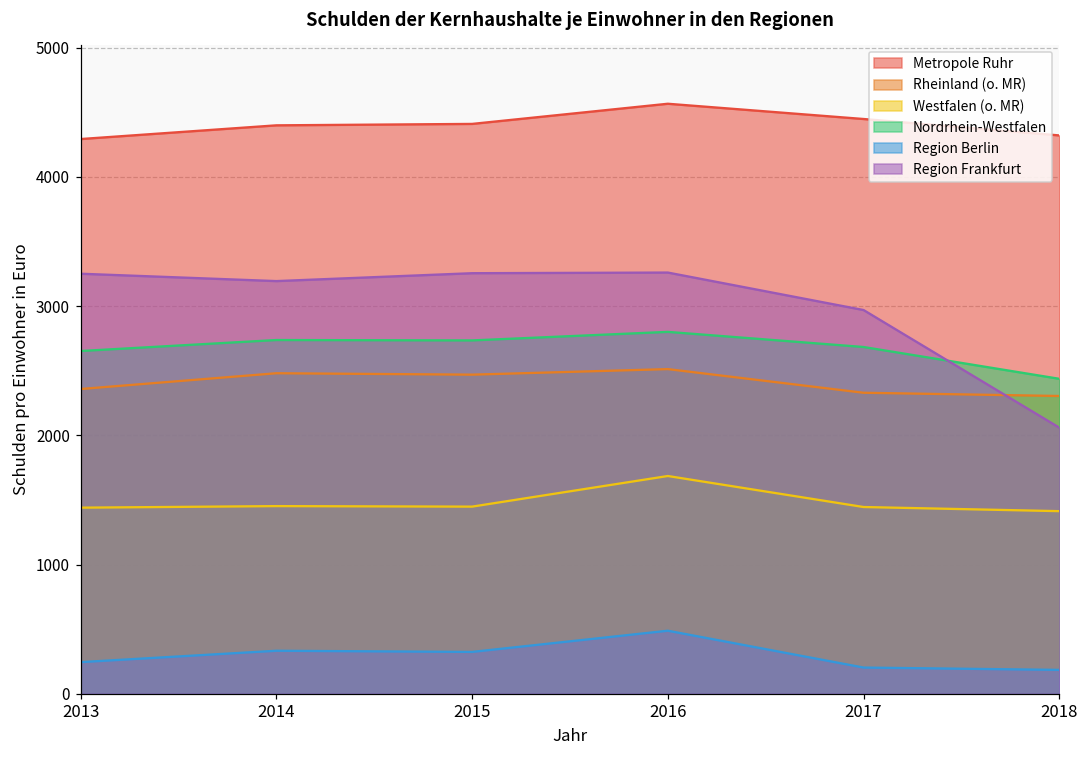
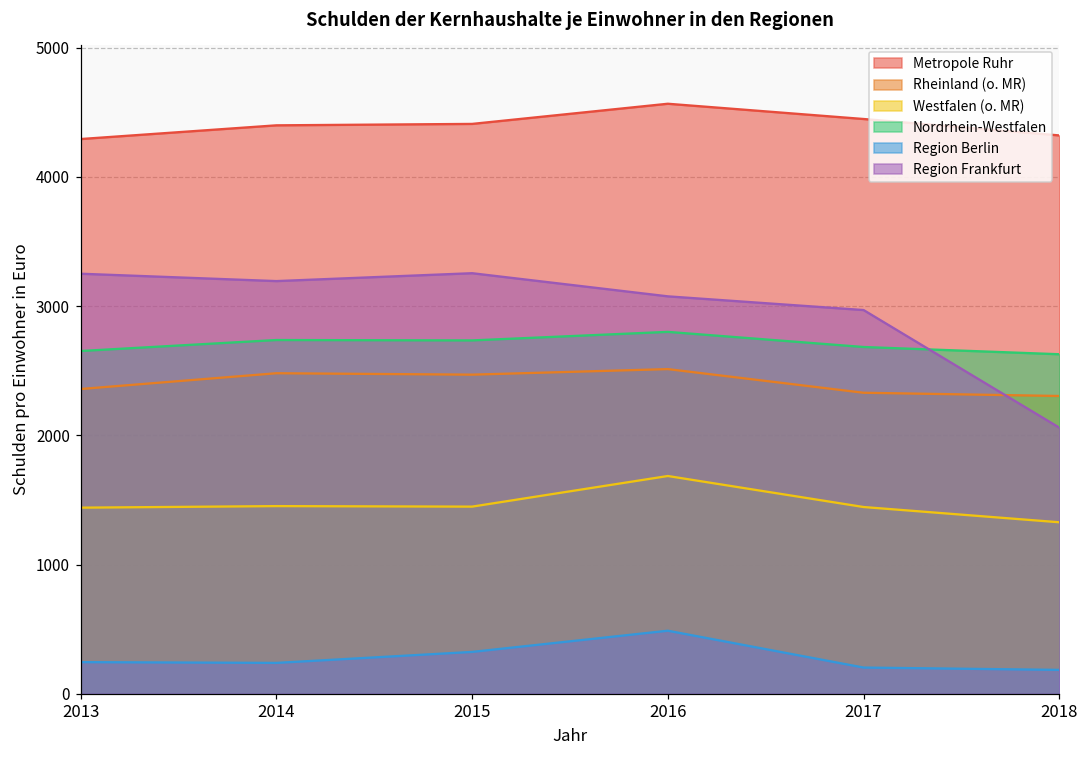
  {
    "Westfalen (o. MR)": {
      "2013": 1440,
      "2014": 1450,
      "2015": 1450,
      "2016": 1690,
      "2017": 1450,
-     "2018": 1410
+     "2018": 1330
    },
    "Nordrhein-Westfalen": {
      "2013": 2650,
      "2014": 2740,
      "2015": 2730,
      "2016": 2800,
      "2017": 2680,
-     "2018": 2440
+     "2018": 2630
    },
    "Region Berlin": {
      "2013": 250,
-     "2014": 330,
+     "2014": 240,
      "2015": 320,
      "2016": 490,
      "2017": 200,
      "2018": 190
    },
    "Region Frankfurt": {
      "2013": 3250,
      "2014": 3190,
      "2015": 3250,
-     "2016": 3260,
+     "2016": 3080,
      "2017": 2970,
      "2018": 2060
    }
  }
